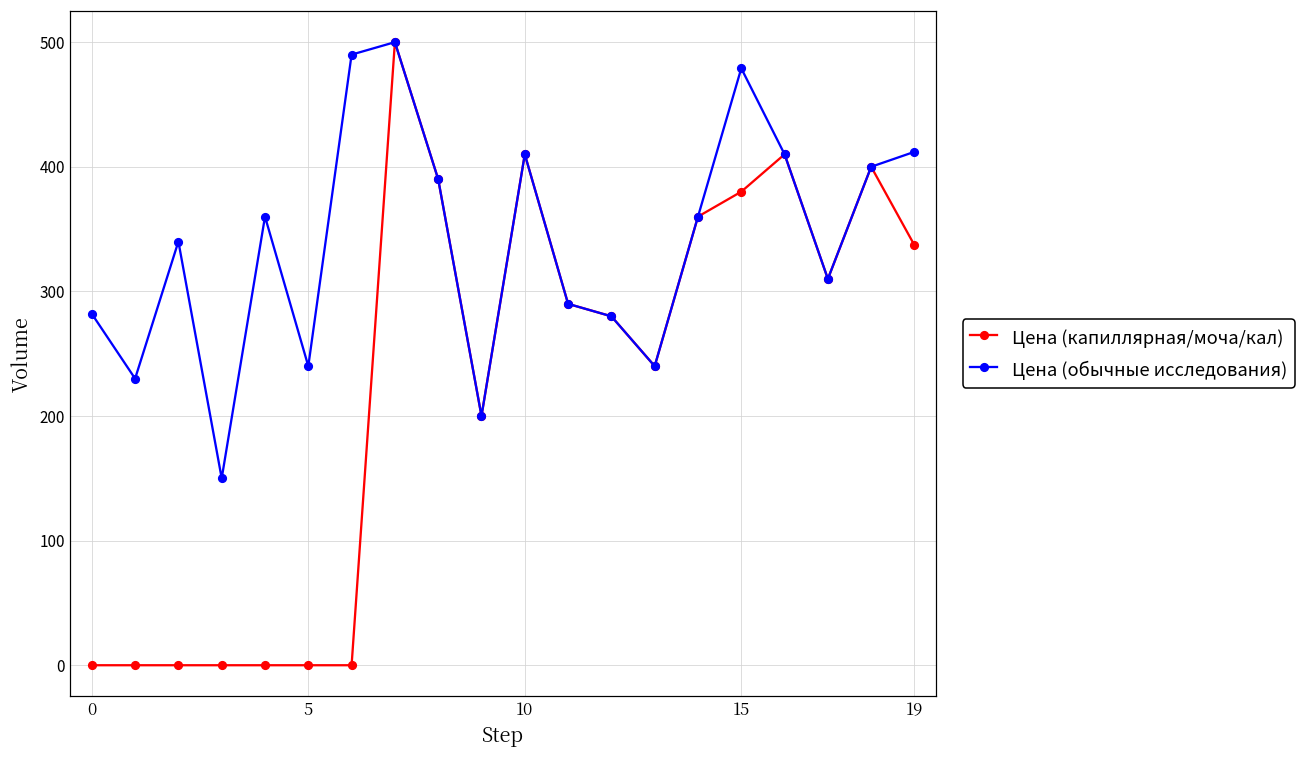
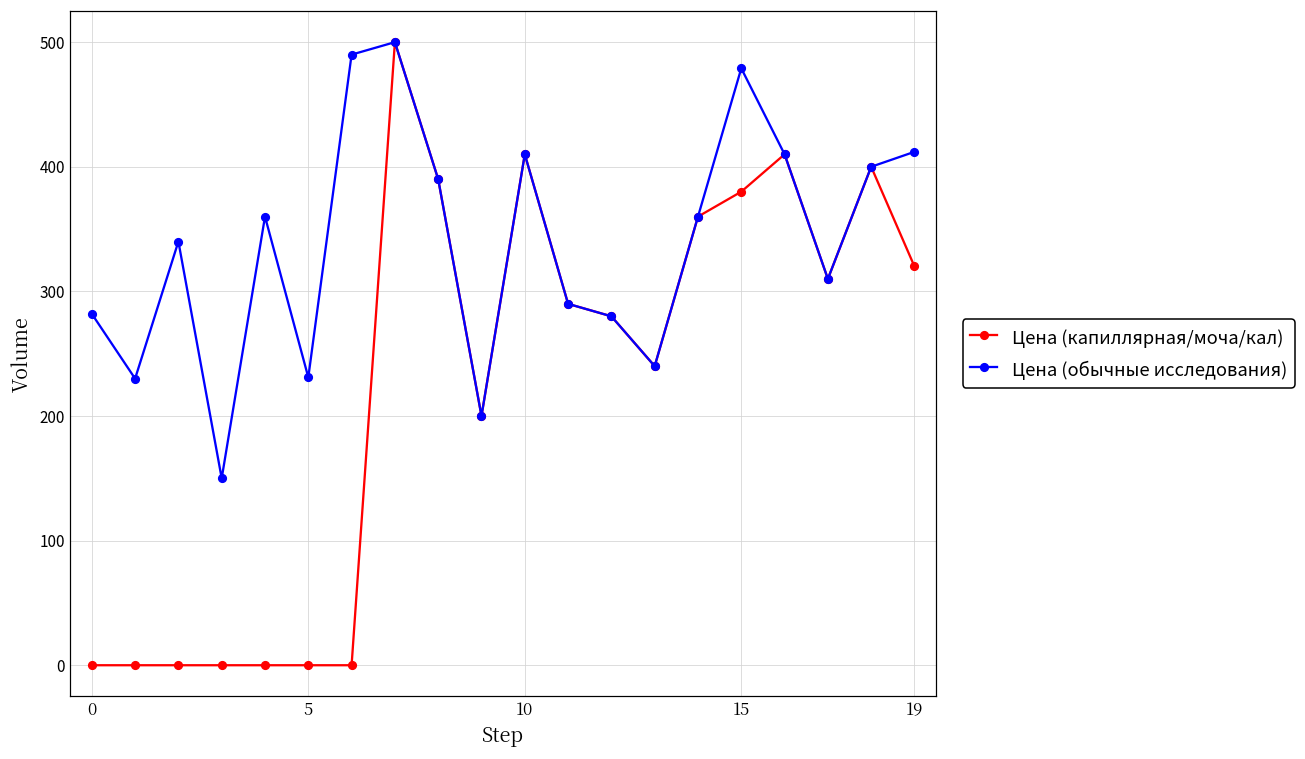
  {
    "Цена (капиллярная/моча/кал)": {
      "0": 0,
      "5": 0,
      "15": 380,
-     "19": 337
+     "19": 320
    },
    "Цена (обычные исследования)": {
      "0": 282,
-     "5": 240,
+     "5": 231,
      "15": 479,
      "19": 412
    }
  }
